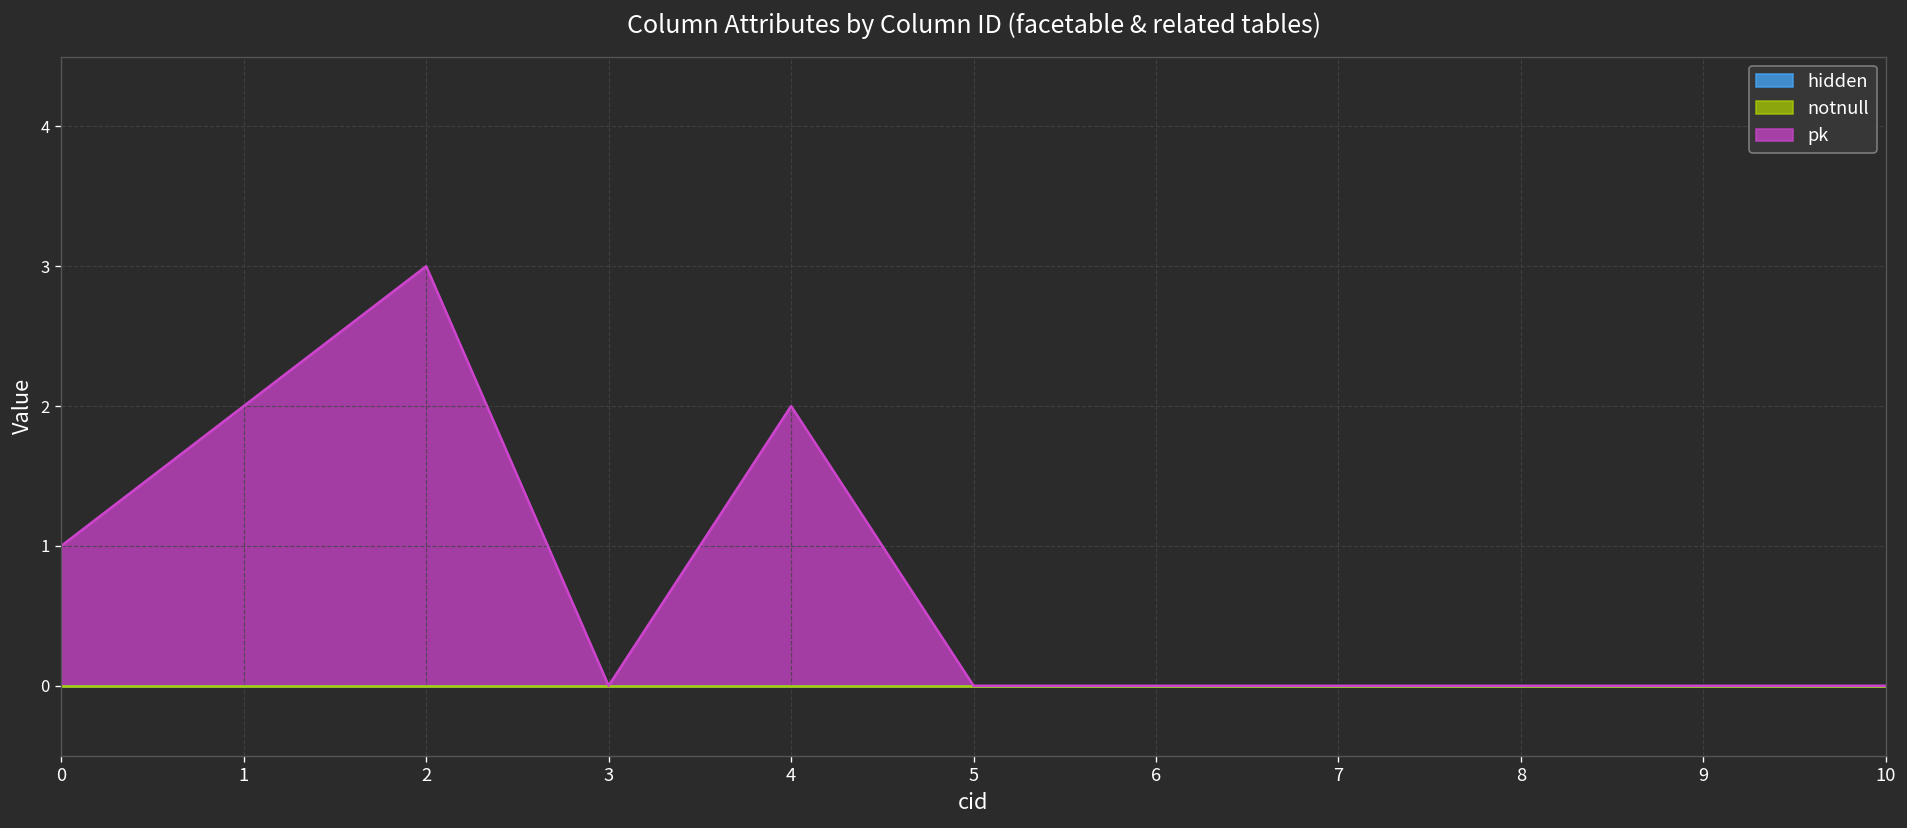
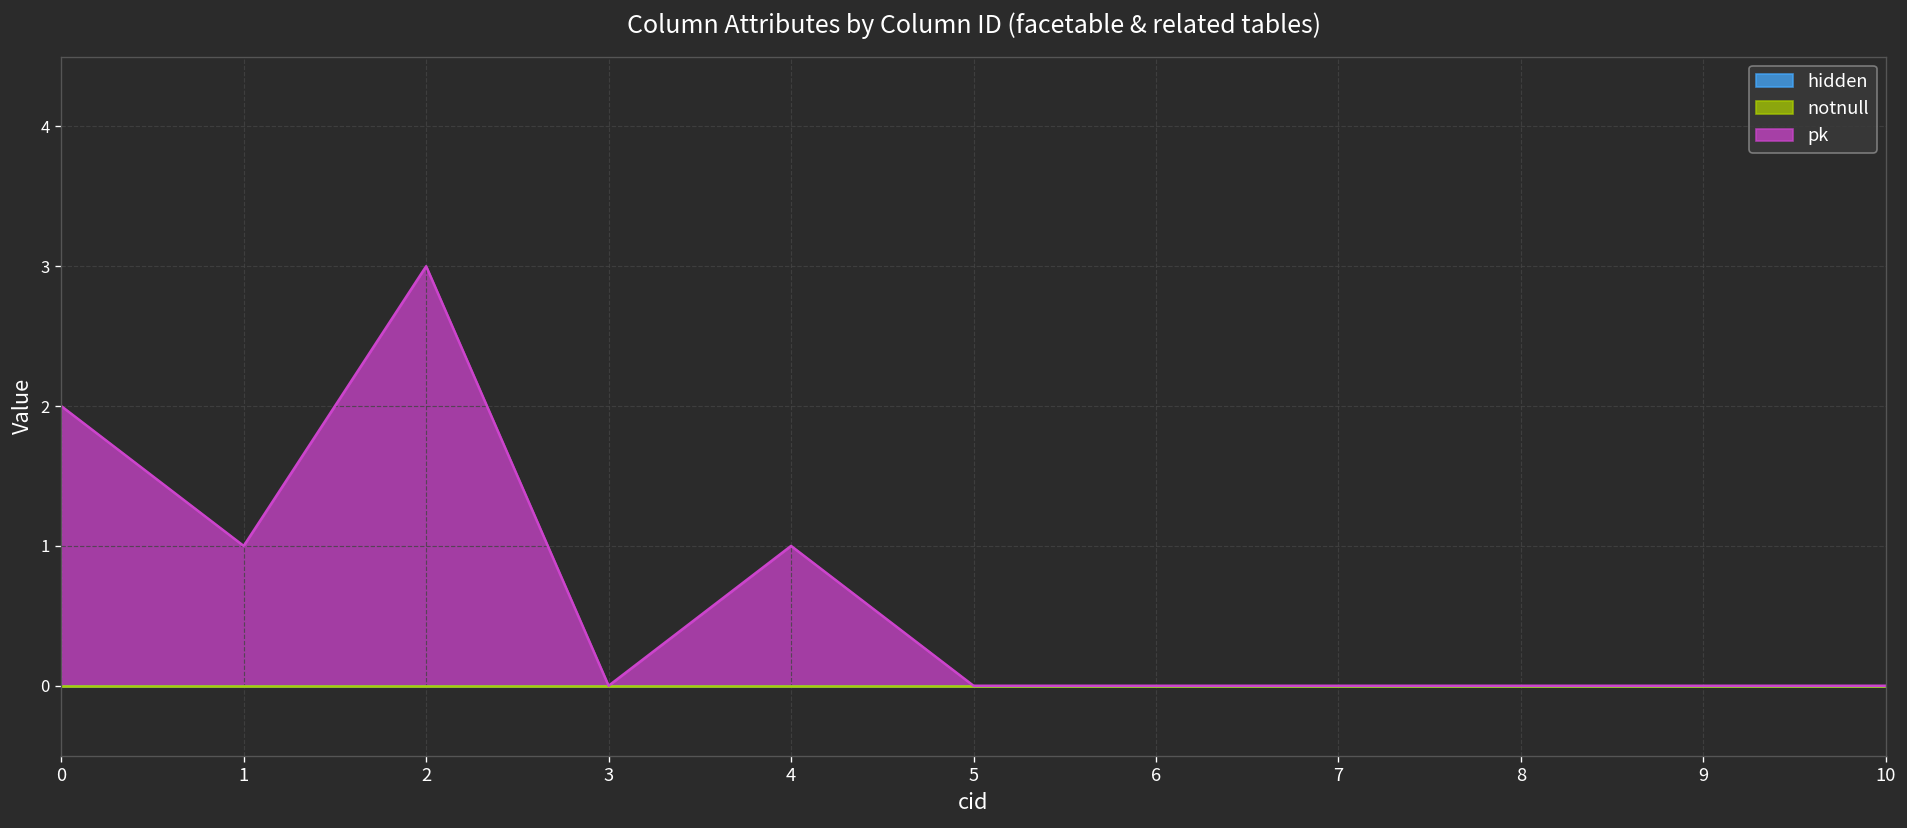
  {
    "notnull": {
      "0": 0,
      "1": 0,
      "2": 0,
      "4": 0
    },
    "pk": {
-     "0": 1,
-     "1": 2,
+     "0": 2,
+     "1": 1,
      "2": 3,
-     "4": 2
+     "4": 1
    }
  }
